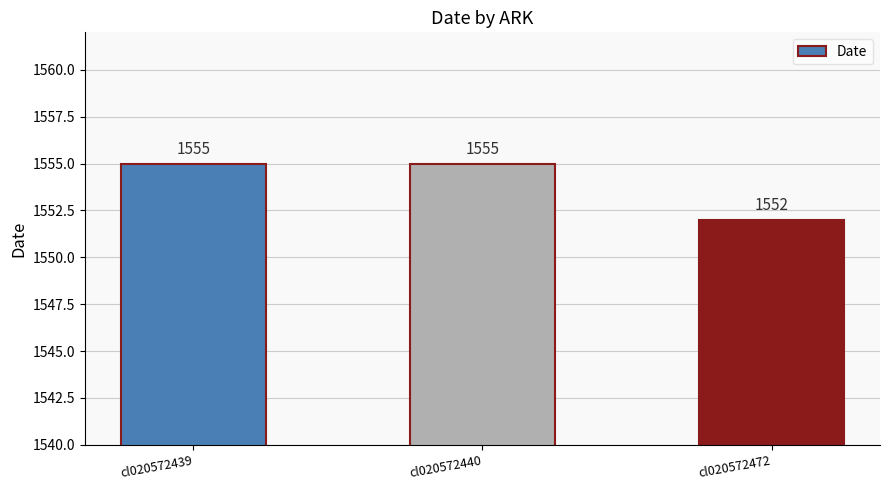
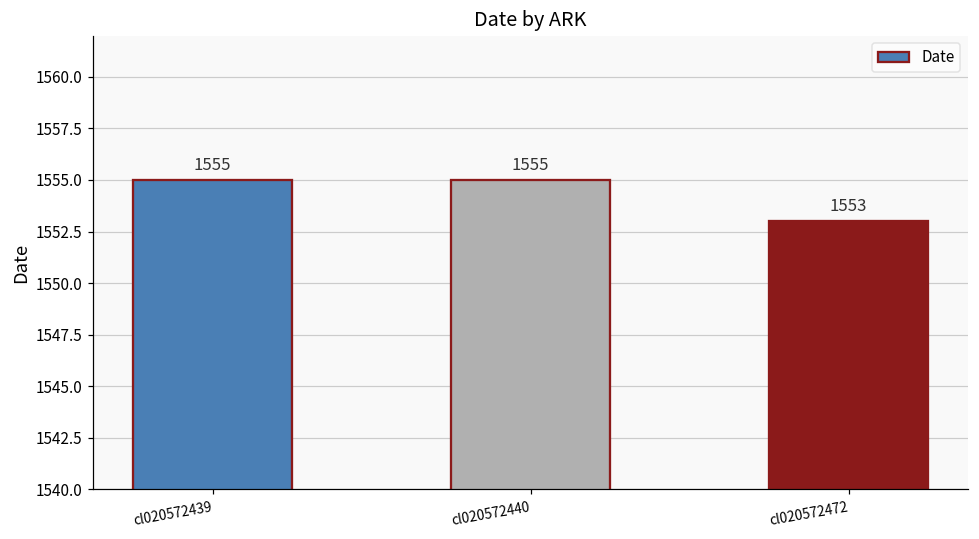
  {
    "cl020572439": 1555,
    "cl020572440": 1555,
-   "cl020572472": 1552
+   "cl020572472": 1553
  }
